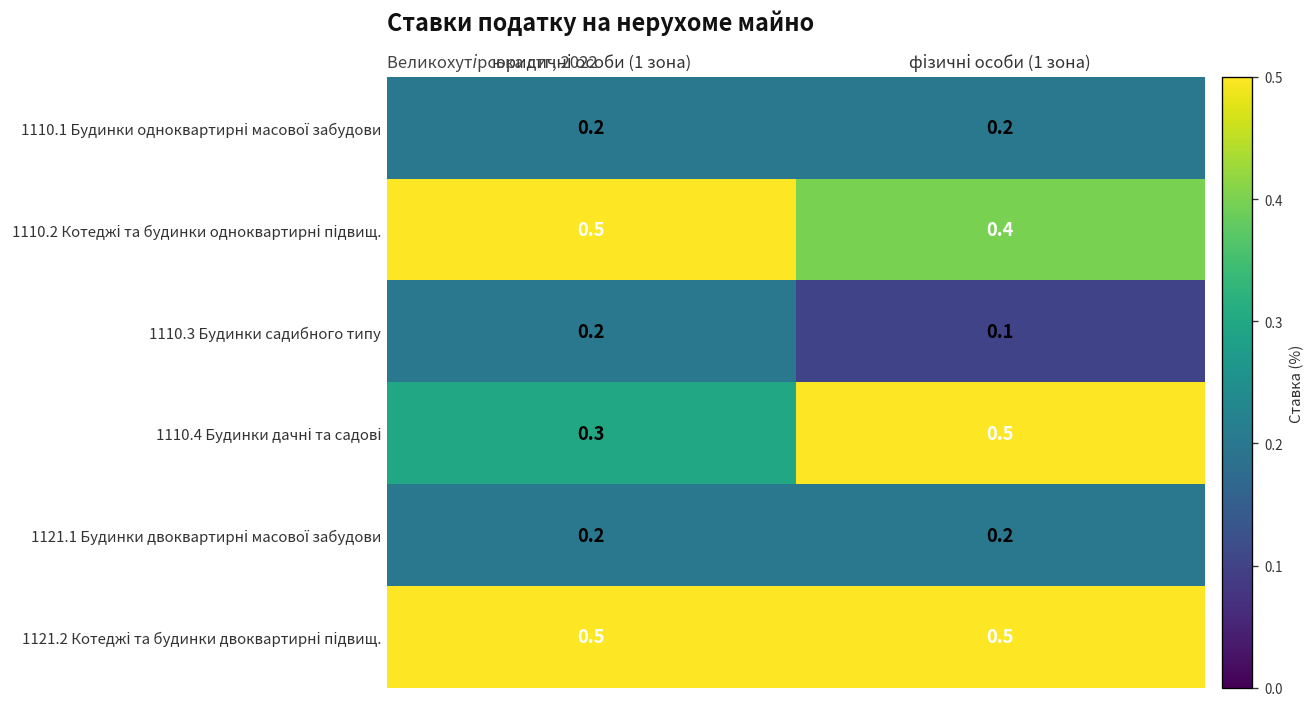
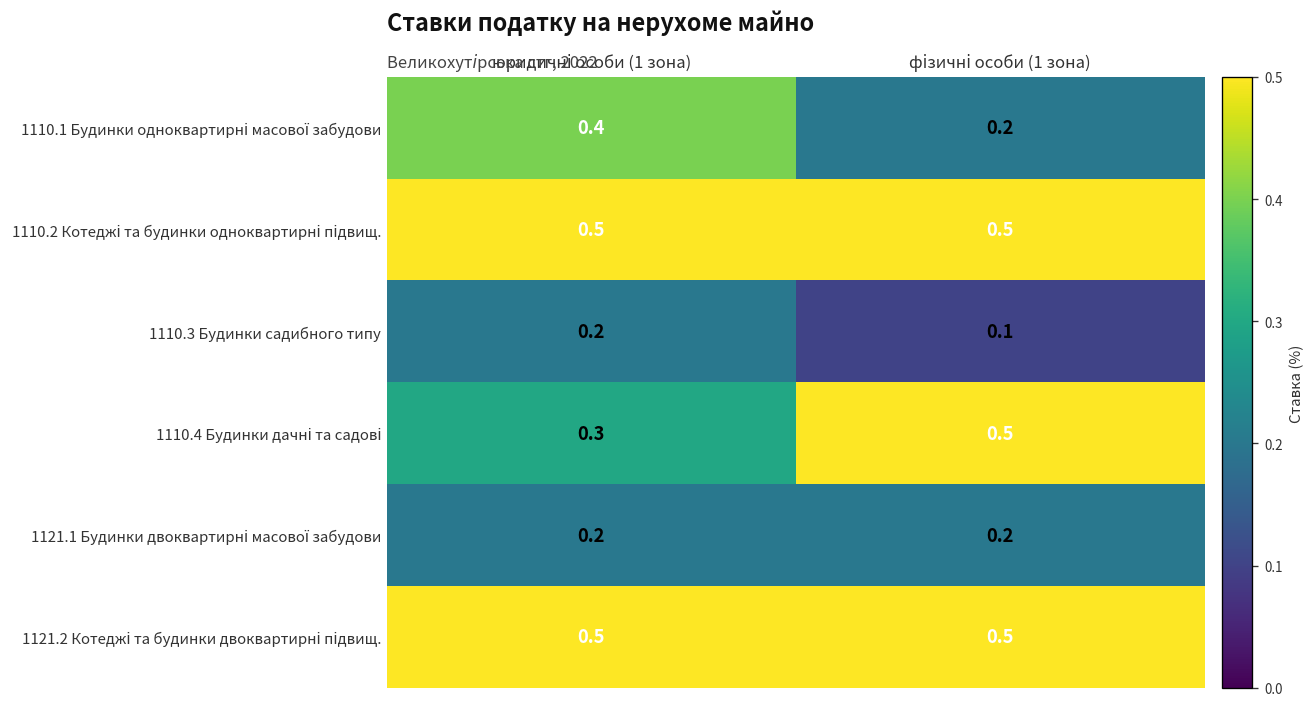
  {
    "1110.1 Будинки одноквартирні масової забудови": {
-     "юридичні особи (1 зона)": 0.2,
+     "юридичні особи (1 зона)": 0.4,
      "фізичні особи (1 зона)": 0.2
    },
    "1110.2 Котеджі та будинки одноквартирні підвищ.": {
      "юридичні особи (1 зона)": 0.5,
-     "фізичні особи (1 зона)": 0.4
+     "фізичні особи (1 зона)": 0.5
    },
    "1110.3 Будинки садибного типу": {
      "юридичні особи (1 зона)": 0.2,
      "фізичні особи (1 зона)": 0.1
    },
    "1110.4 Будинки дачні та садові": {
      "юридичні особи (1 зона)": 0.3,
      "фізичні особи (1 зона)": 0.5
    },
    "1121.1 Будинки двоквартирні масової забудови": {
      "юридичні особи (1 зона)": 0.2,
      "фізичні особи (1 зона)": 0.2
    },
    "1121.2 Котеджі та будинки двоквартирні підвищ.": {
      "юридичні особи (1 зона)": 0.5,
      "фізичні особи (1 зона)": 0.5
    }
  }
